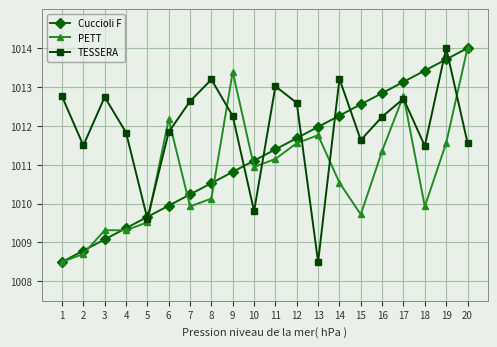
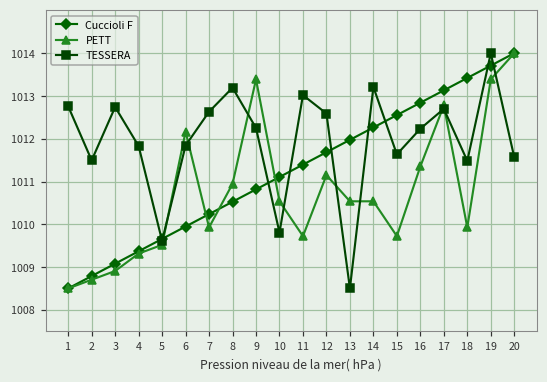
  {
    "PETT": {
      "2": 1008.7,
-     "3": 1009.3,
+     "3": 1008.9,
      "5": 1009.5,
      "6": 1012.2,
      "7": 1009.9,
-     "8": 1010.1,
+     "8": 1010.9,
      "9": 1013.4,
-     "10": 1010.9,
-     "11": 1011.1,
-     "12": 1011.6,
-     "13": 1011.8,
+     "10": 1010.5,
+     "11": 1009.7,
+     "12": 1011.1,
+     "13": 1010.5,
      "14": 1010.5,
      "15": 1009.7,
      "16": 1011.4,
      "17": 1012.8,
      "18": 1009.9,
-     "19": 1011.6
+     "19": 1013.4
    }
  }
